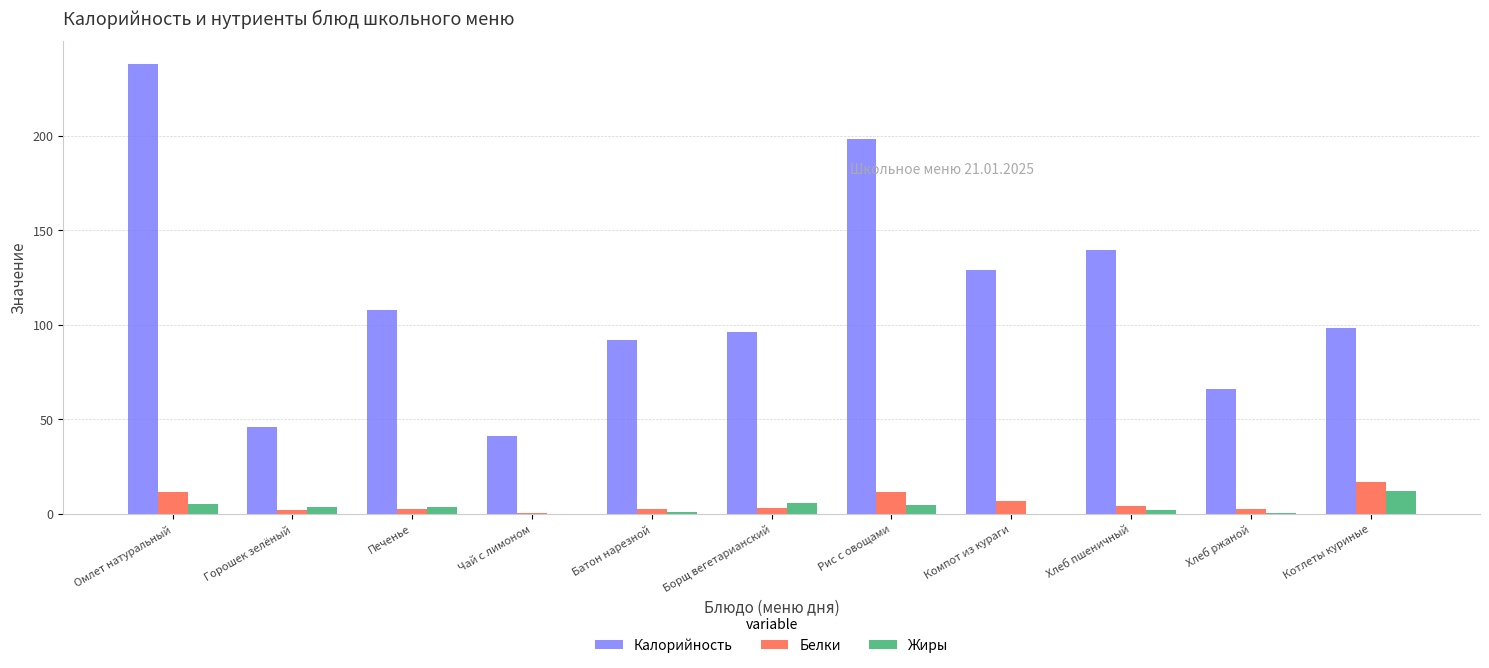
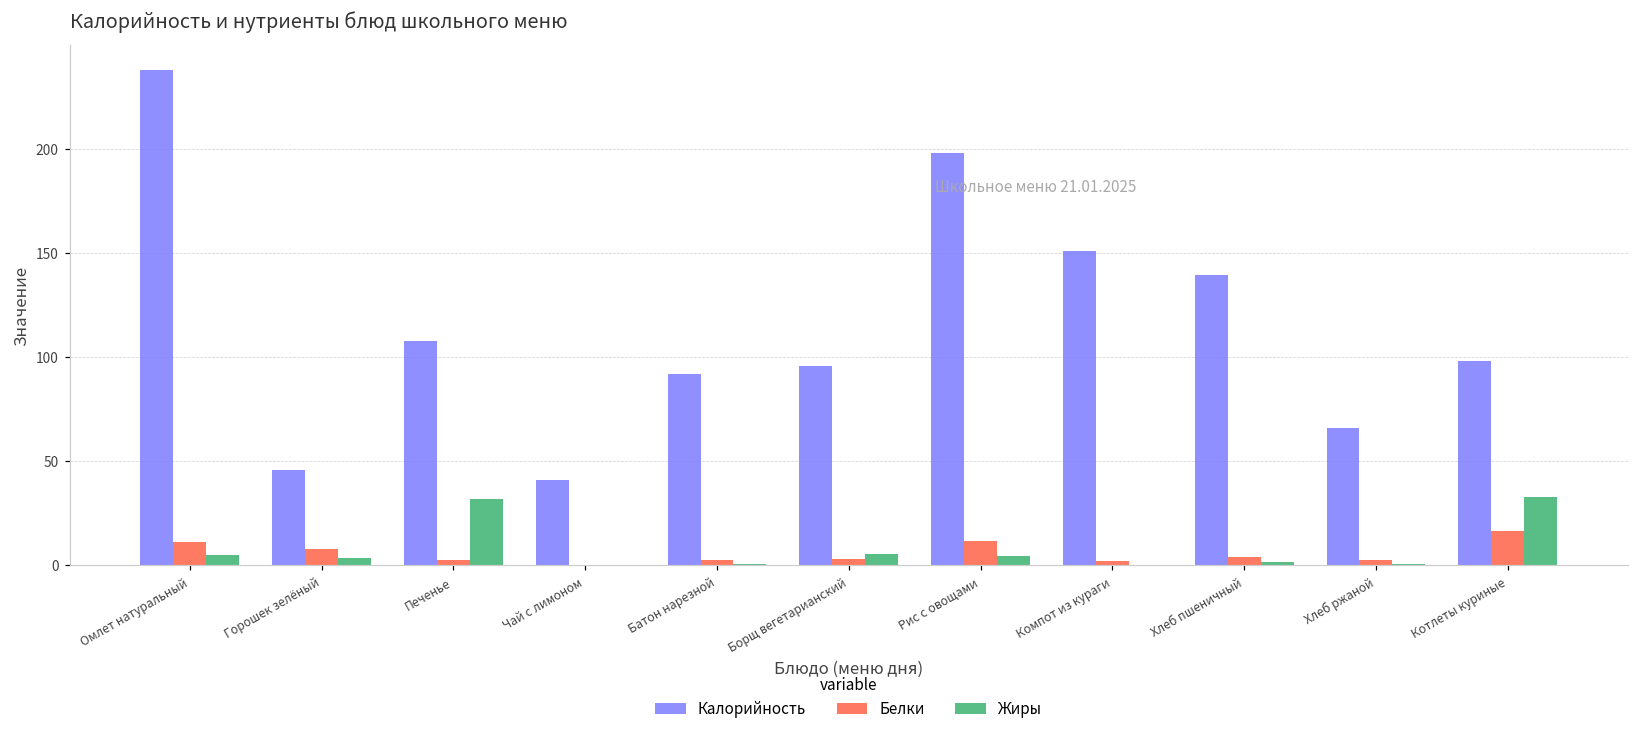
  {
    "Калорийность": {
      "Омлет натуральный": 238,
      "Горошек зелёный": 46,
      "Печенье": 108,
      "Чай с лимоном": 41,
      "Батон нарезной": 92,
      "Борщ вегетарианский": 96,
-     "Компот из кураги": 129,
+     "Компот из кураги": 151,
      "Хлеб пшеничный": 140,
      "Хлеб ржаной": 66,
      "Котлеты куриные": 98
    },
    "Белки": {
      "Омлет натуральный": 11,
-     "Горошек зелёный": 2,
+     "Горошек зелёный": 8,
      "Печенье": 2,
      "Батон нарезной": 3,
      "Борщ вегетарианский": 3,
      "Рис с овощами": 12,
-     "Компот из кураги": 7,
+     "Компот из кураги": 2,
      "Хлеб пшеничный": 4,
      "Хлеб ржаной": 2,
      "Котлеты куриные": 17
    },
    "Жиры": {
      "Омлет натуральный": 5,
      "Горошек зелёный": 4,
-     "Печенье": 4,
+     "Печенье": 32,
      "Чай с лимоном": 0,
      "Борщ вегетарианский": 6,
      "Рис с овощами": 5,
      "Хлеб пшеничный": 2,
-     "Котлеты куриные": 12
+     "Котлеты куриные": 33
    }
  }
